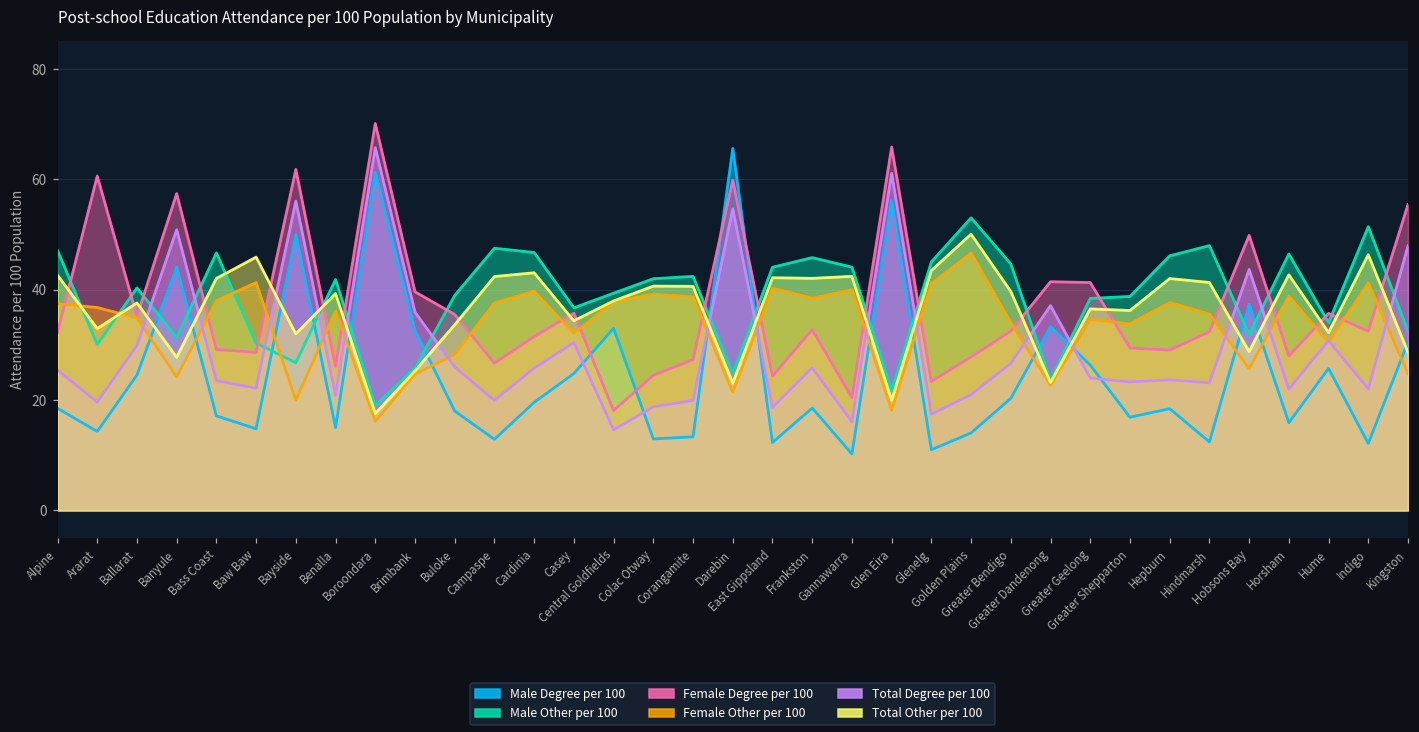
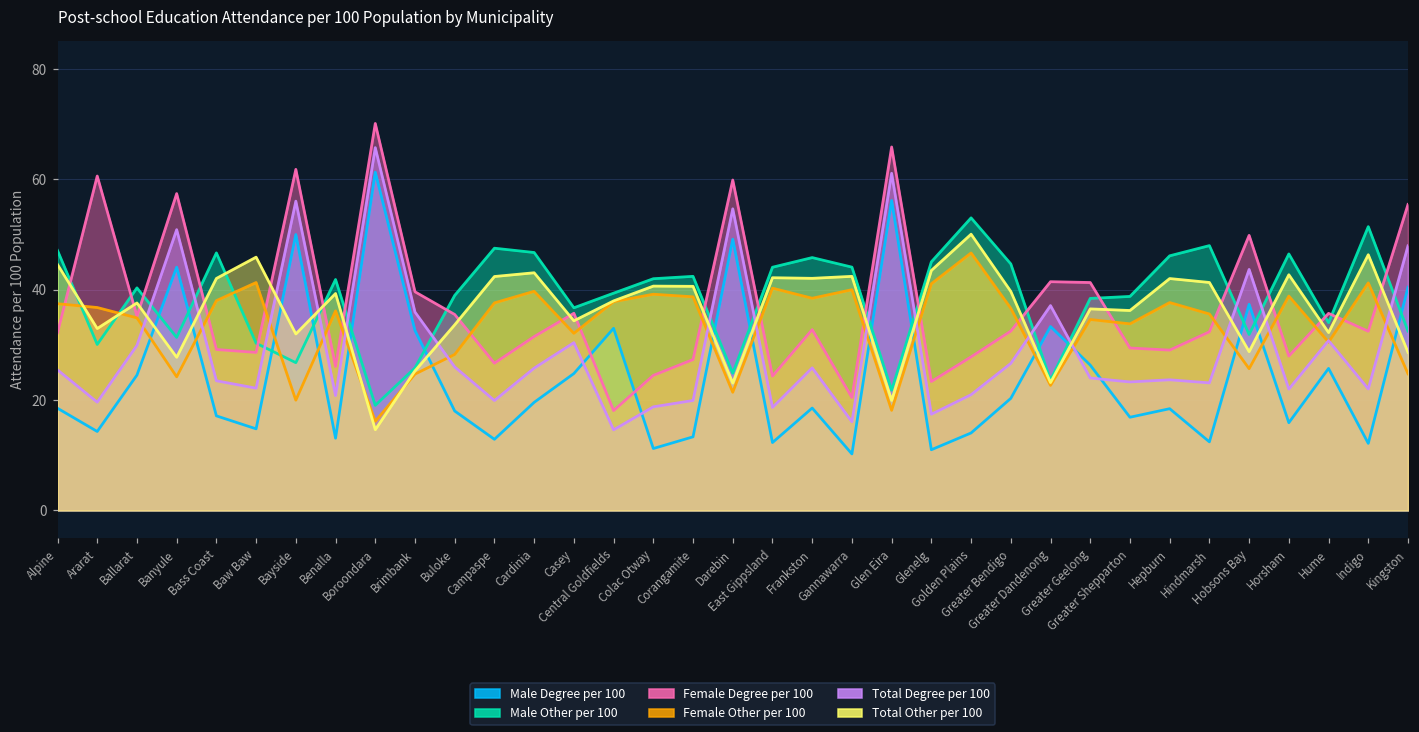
  {
    "Male Degree per 100": {
      "Alpine": 19,
      "Ararat": 14,
      "Ballarat": 25,
      "Banyule": 44,
      "Bass Coast": 17,
      "Baw Baw": 15,
      "Bayside": 50,
-     "Benalla": 15,
+     "Benalla": 13,
      "Boroondara": 61,
      "Brimbank": 33,
      "Buloke": 18,
      "Campaspe": 13,
      "Cardinia": 20,
      "Casey": 25,
      "Central Goldfields": 33,
-     "Colac Otway": 13,
+     "Colac Otway": 11,
      "Corangamite": 13,
-     "Darebin": 66,
+     "Darebin": 49,
      "East Gippsland": 12,
      "Frankston": 19,
      "Gannawarra": 10,
      "Glen Eira": 56,
      "Glenelg": 11,
      "Golden Plains": 14,
      "Greater Bendigo": 20,
      "Greater Dandenong": 33,
      "Greater Geelong": 26,
      "Greater Shepparton": 17,
      "Hepburn": 18,
      "Hindmarsh": 12,
      "Hobsons Bay": 37,
      "Horsham": 16,
      "Hume": 26,
      "Indigo": 12,
-     "Kingston": 31
+     "Kingston": 40
    },
    "Female Other per 100": {
      "Alpine": 37,
      "Ararat": 37,
      "Banyule": 24,
      "Bass Coast": 38,
      "Baw Baw": 41,
      "Bayside": 20,
      "Benalla": 36,
      "Boroondara": 16,
      "Brimbank": 25,
      "Buloke": 28,
      "Campaspe": 38,
      "Cardinia": 40,
      "Casey": 32,
      "Colac Otway": 39,
      "Corangamite": 39,
      "Darebin": 21,
      "East Gippsland": 40,
      "Frankston": 38,
      "Gannawarra": 40,
      "Glen Eira": 18,
      "Glenelg": 41,
      "Golden Plains": 47,
-     "Greater Bendigo": 34,
+     "Greater Bendigo": 37,
      "Greater Dandenong": 23,
      "Greater Geelong": 35,
      "Greater Shepparton": 34,
      "Hepburn": 38,
      "Hindmarsh": 36,
      "Hobsons Bay": 26,
      "Horsham": 39,
      "Indigo": 41,
      "Kingston": 25
    },
    "Total Other per 100": {
-     "Alpine": 43,
+     "Alpine": 45,
      "Ararat": 33,
      "Ballarat": 38,
      "Banyule": 28,
      "Bass Coast": 42,
      "Baw Baw": 46,
      "Bayside": 32,
      "Benalla": 39,
-     "Boroondara": 18,
+     "Boroondara": 15,
      "Brimbank": 25,
      "Buloke": 34,
      "Campaspe": 42,
      "Cardinia": 43,
      "Casey": 34,
      "Colac Otway": 41,
      "Corangamite": 41,
      "Darebin": 23,
      "East Gippsland": 42,
      "Frankston": 42,
      "Gannawarra": 42,
      "Glen Eira": 20,
      "Glenelg": 43,
      "Golden Plains": 50,
      "Greater Bendigo": 40,
      "Greater Geelong": 37,
      "Greater Shepparton": 36,
      "Hepburn": 42,
      "Hindmarsh": 41,
      "Hobsons Bay": 29,
      "Horsham": 43,
      "Hume": 32,
      "Indigo": 46,
      "Kingston": 29
    }
  }
